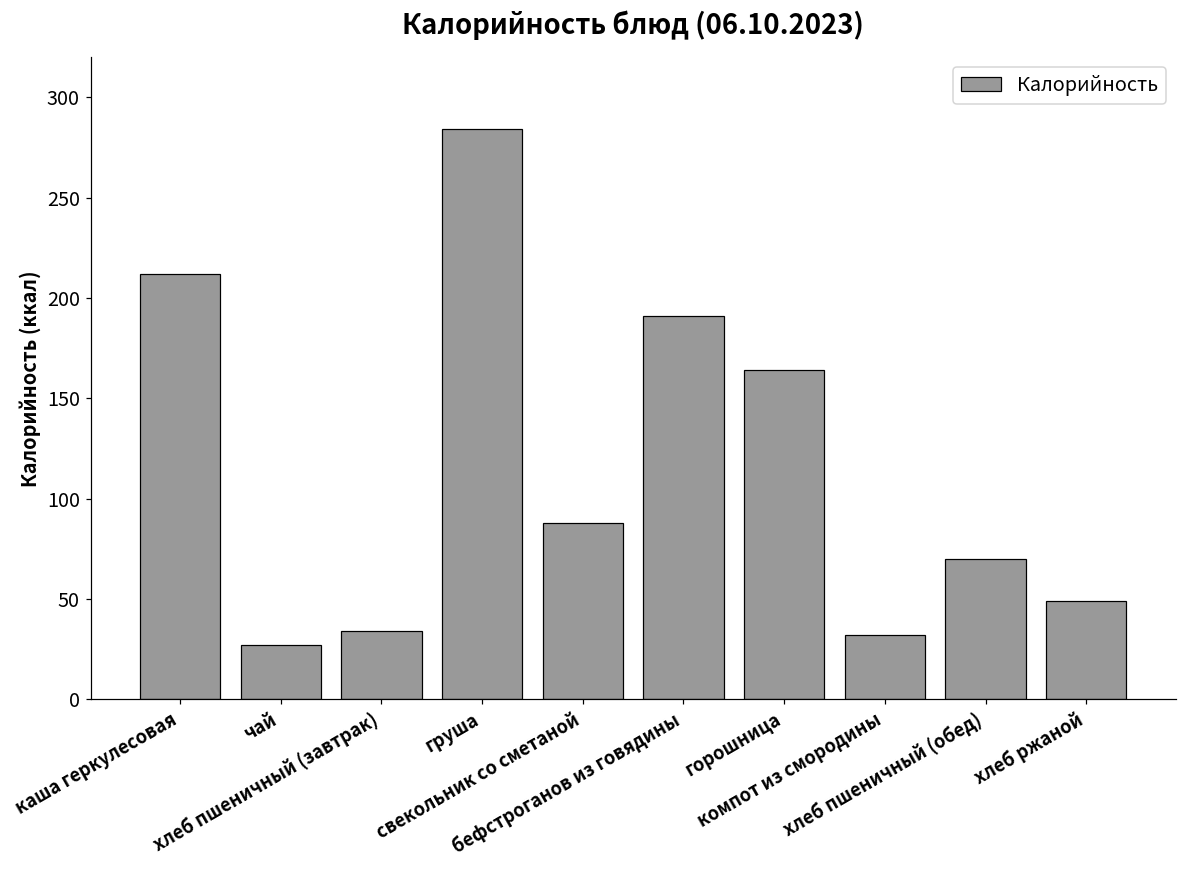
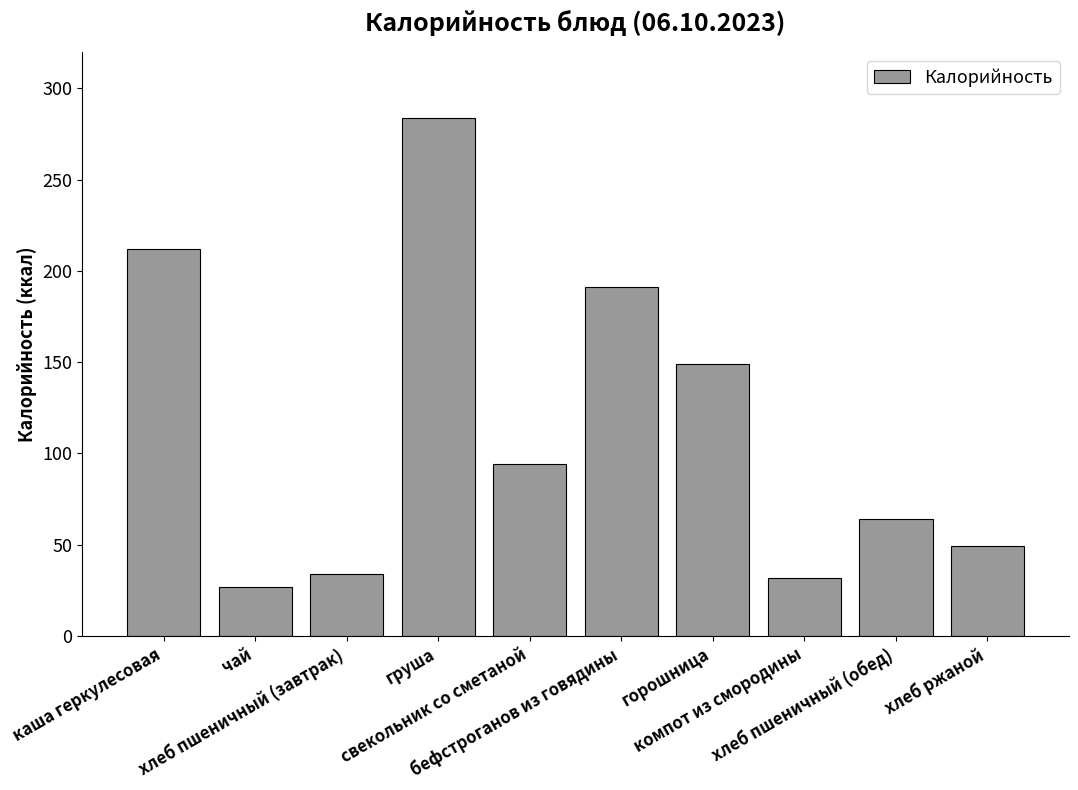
  {
    "каша геркулесовая": 212,
    "чай": 27,
    "хлеб пшеничный (завтрак)": 34,
    "груша": 284,
-   "свекольник со сметаной": 88,
+   "свекольник со сметаной": 94,
    "бефстроганов из говядины": 191,
-   "горошница": 164,
+   "горошница": 149,
    "компот из смородины": 32,
-   "хлеб пшеничный (обед)": 70,
+   "хлеб пшеничный (обед)": 64,
    "хлеб ржаной": 49
  }
